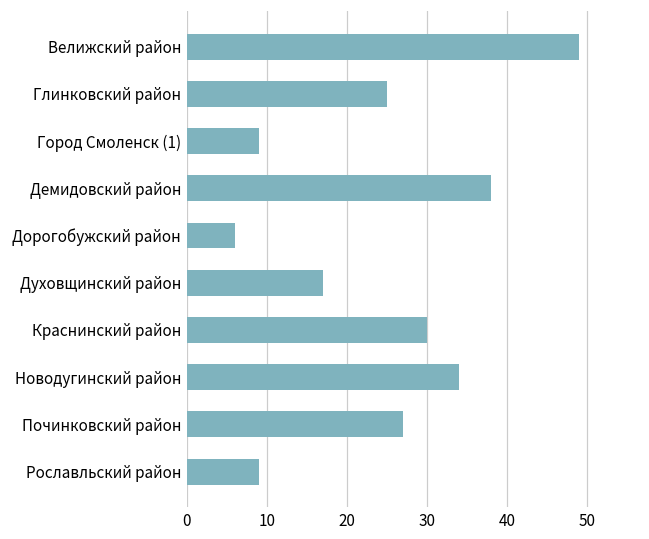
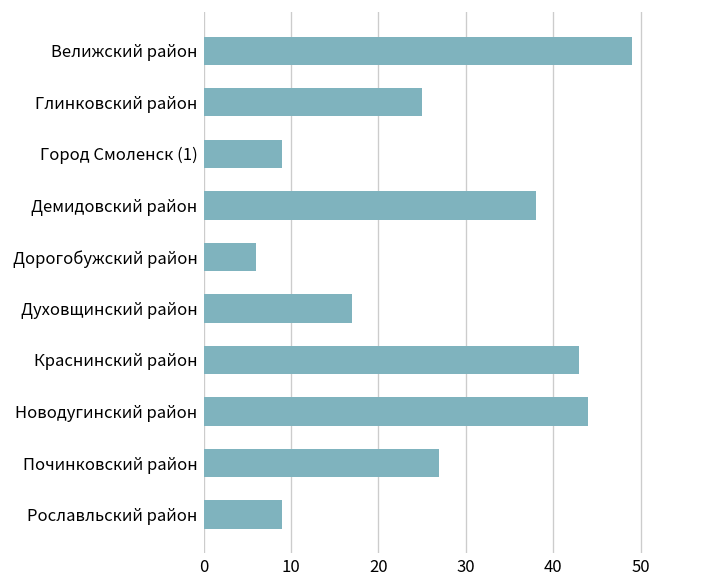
  {
    "Велижский район": 49,
    "Глинковский район": 25,
    "Город Смоленск (1)": 9,
    "Демидовский район": 38,
    "Дорогобужский район": 6,
    "Духовщинский район": 17,
-   "Краснинский район": 30,
-   "Новодугинский район": 34,
+   "Краснинский район": 43,
+   "Новодугинский район": 44,
    "Починковский район": 27,
    "Рославльский район": 9
  }
